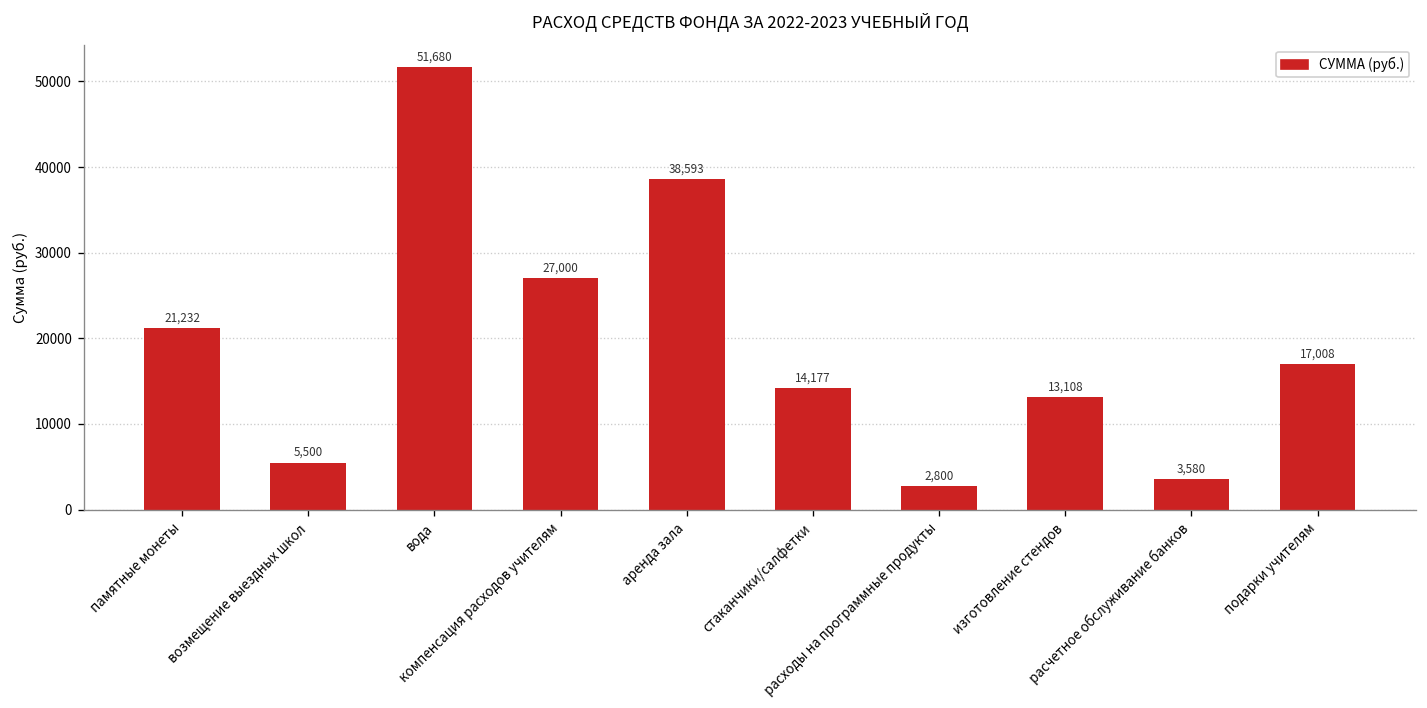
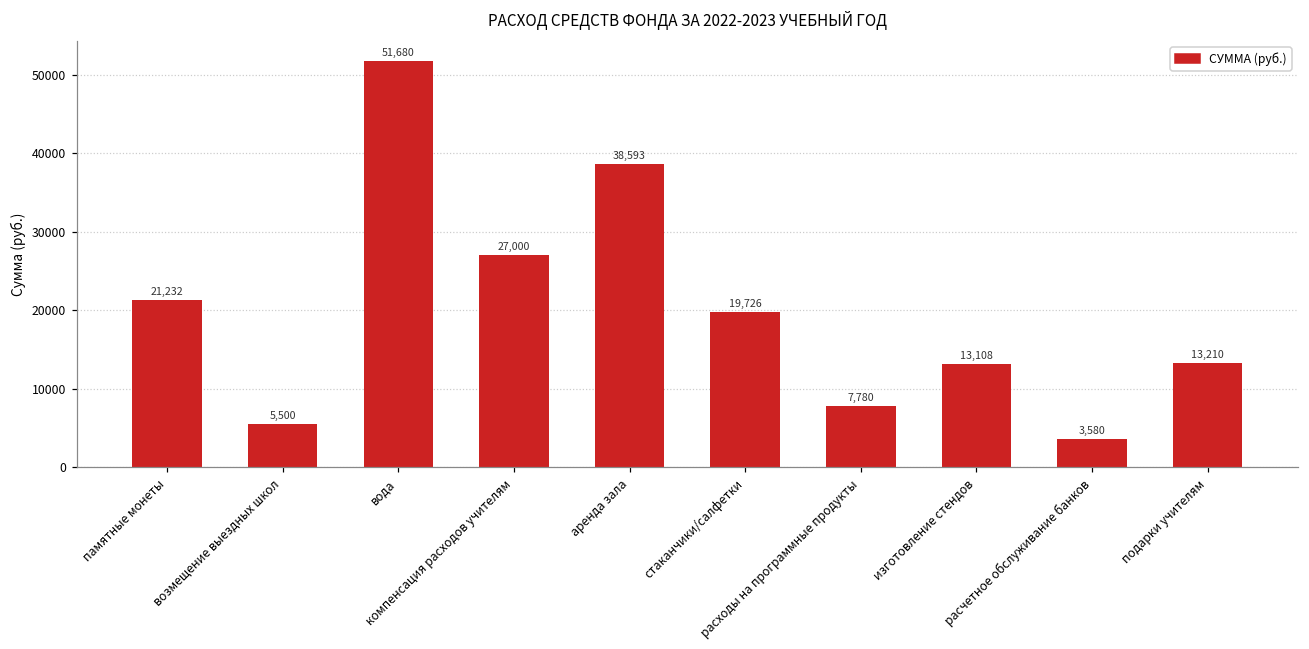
  {
    "памятные монеты": "21,232",
    "возмещение выездных школ": "5,500",
    "вода": "51,680",
    "компенсация расходов учителям": "27,000",
    "аренда зала": "38,593",
-   "стаканчики/салфетки": "14,177",
-   "расходы на программные продукты": "2,800",
+   "стаканчики/салфетки": "19,726",
+   "расходы на программные продукты": "7,780",
    "изготовление стендов": "13,108",
    "расчетное обслуживание банков": "3,580",
-   "подарки учителям": "17,008"
+   "подарки учителям": "13,210"
  }
